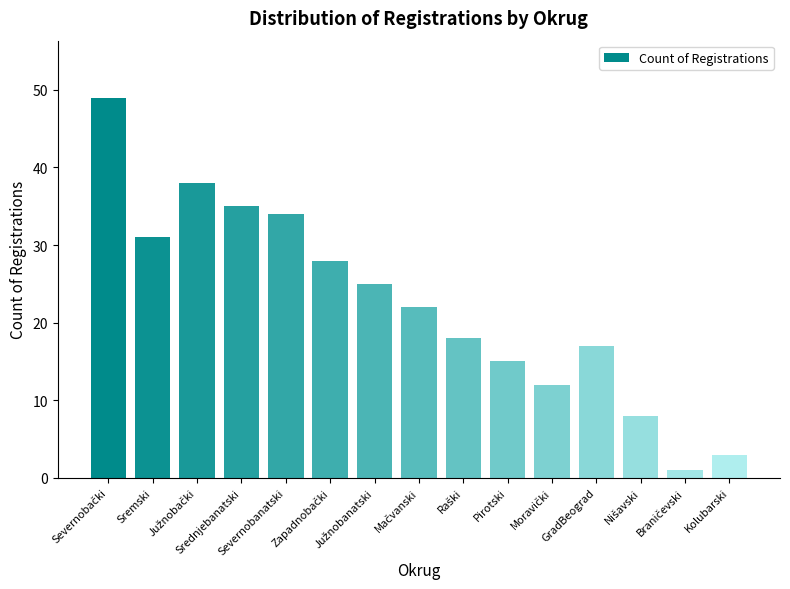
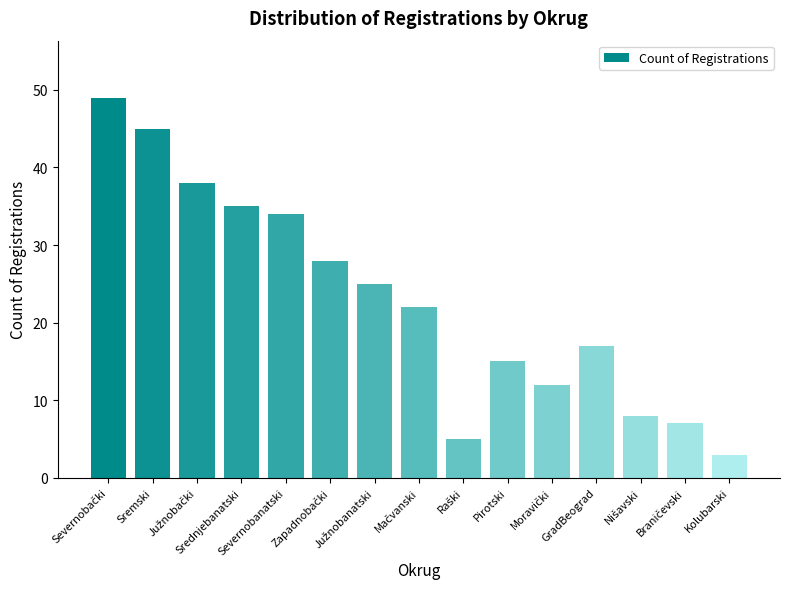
  {
    "Severnobački": 49,
-   "Sremski": 31,
+   "Sremski": 45,
    "Južnobački": 38,
    "Srednjebanatski": 35,
    "Severnobanatski": 34,
    "Zapadnobački": 28,
    "Južnobanatski": 25,
    "Mačvanski": 22,
-   "Raški": 18,
+   "Raški": 5,
    "Pirotski": 15,
    "Moravički": 12,
    "GradBeograd": 17,
    "Nišavski": 8,
-   "Braničevski": 1,
+   "Braničevski": 7,
    "Kolubarski": 3
  }
